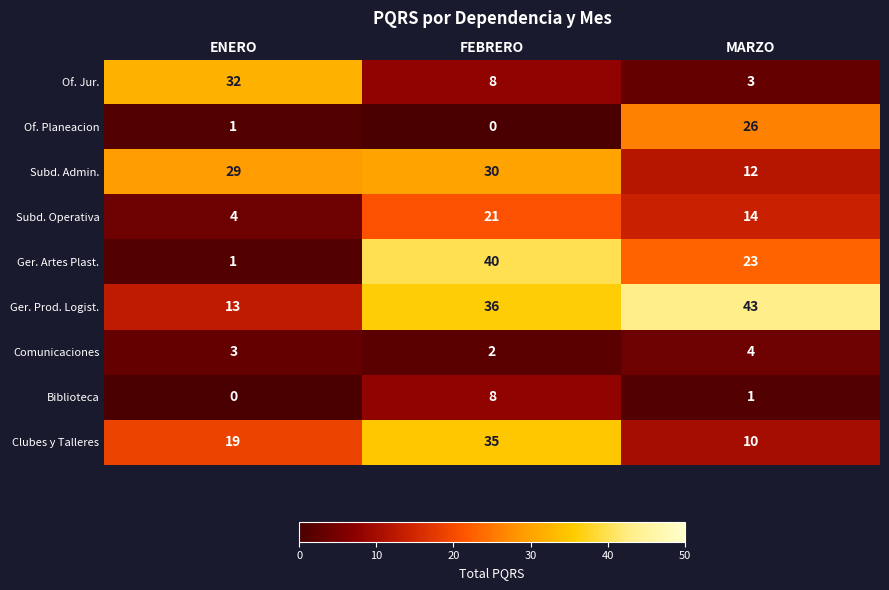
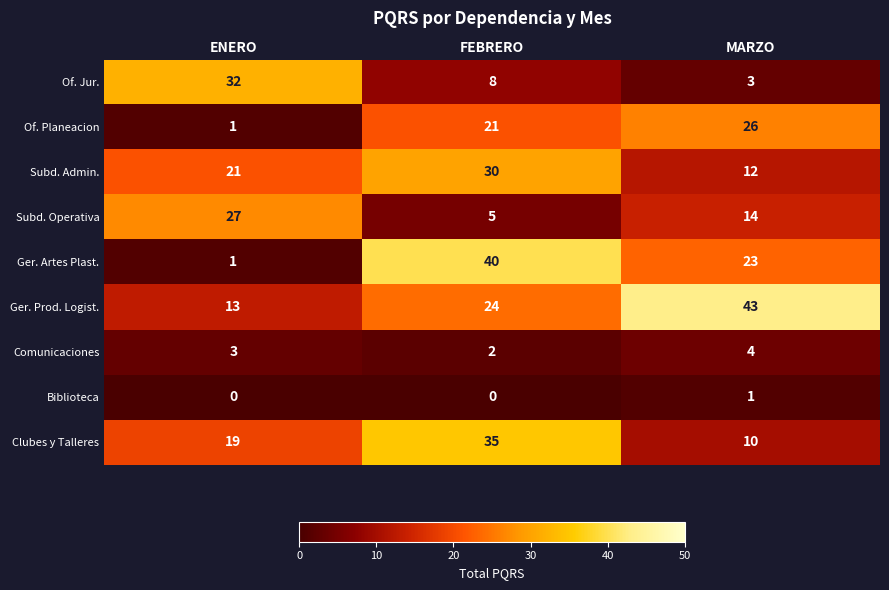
  {
    "Of. Jur.": {
      "ENERO": 32,
      "FEBRERO": 8,
      "MARZO": 3
    },
    "Of. Planeacion": {
      "ENERO": 1,
-     "FEBRERO": 0,
+     "FEBRERO": 21,
      "MARZO": 26
    },
    "Subd. Admin.": {
-     "ENERO": 29,
+     "ENERO": 21,
      "FEBRERO": 30,
      "MARZO": 12
    },
    "Subd. Operativa": {
-     "ENERO": 4,
-     "FEBRERO": 21,
+     "ENERO": 27,
+     "FEBRERO": 5,
      "MARZO": 14
    },
    "Ger. Artes Plast.": {
      "ENERO": 1,
      "FEBRERO": 40,
      "MARZO": 23
    },
    "Ger. Prod. Logist.": {
      "ENERO": 13,
-     "FEBRERO": 36,
+     "FEBRERO": 24,
      "MARZO": 43
    },
    "Comunicaciones": {
      "ENERO": 3,
      "FEBRERO": 2,
      "MARZO": 4
    },
    "Biblioteca": {
      "ENERO": 0,
-     "FEBRERO": 8,
+     "FEBRERO": 0,
      "MARZO": 1
    },
    "Clubes y Talleres": {
      "ENERO": 19,
      "FEBRERO": 35,
      "MARZO": 10
    }
  }
